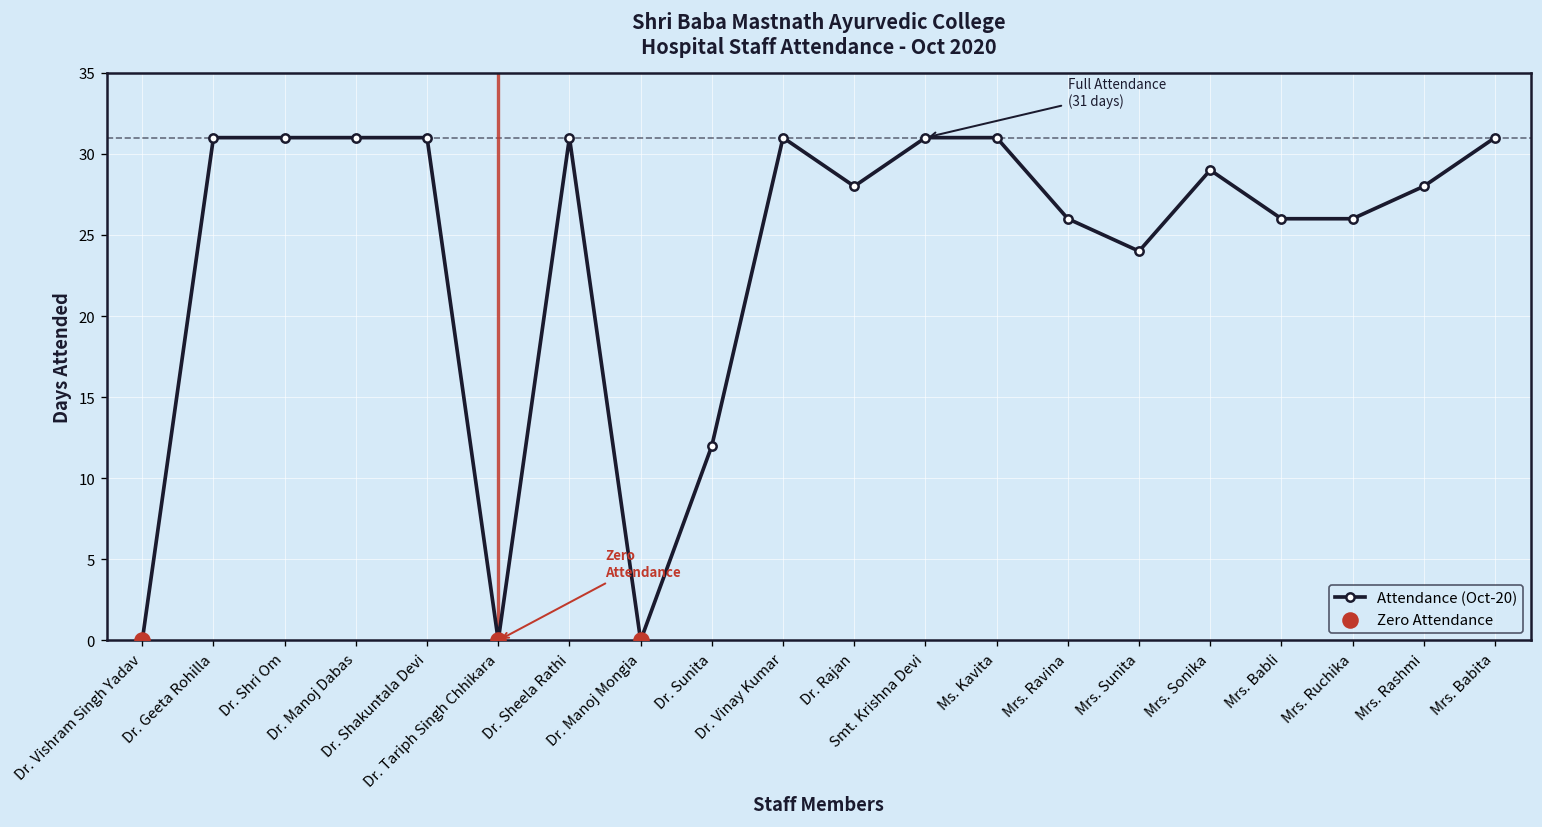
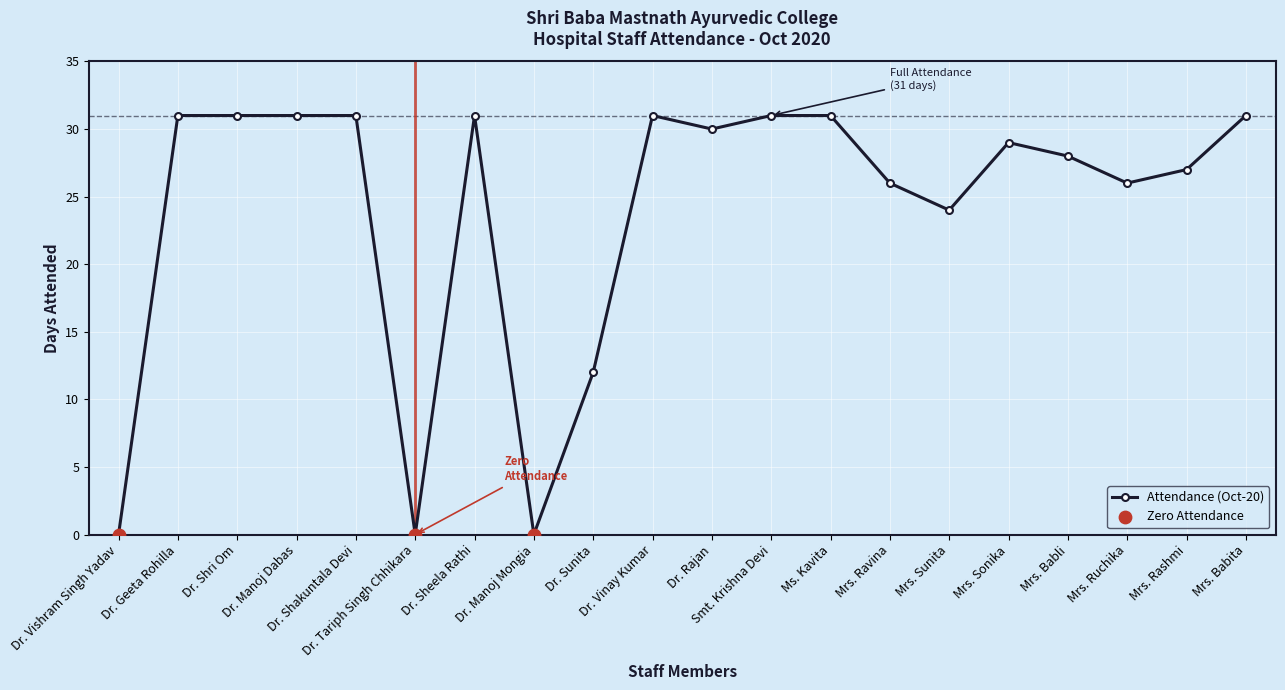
  {
    "Attendance (Oct-20)": {
      "Dr. Geeta Rohilla": 31,
      "Dr. Shri Om": 31,
      "Dr. Manoj Dabas": 31,
      "Dr. Shakuntala Devi": 31,
      "Dr. Sheela Rathi": 31,
      "Dr. Sunita": 12,
      "Dr. Vinay Kumar": 31,
-     "Dr. Rajan": 28,
+     "Dr. Rajan": 30,
      "Smt. Krishna Devi": 31,
      "Mrs. Ravina": 26,
      "Mrs. Sunita": 24,
      "Mrs. Sonika": 29,
-     "Mrs. Babli": 26,
+     "Mrs. Babli": 28,
      "Mrs. Ruchika": 26,
-     "Mrs. Rashmi": 28,
+     "Mrs. Rashmi": 27,
      "Mrs. Babita": 31
    }
  }
